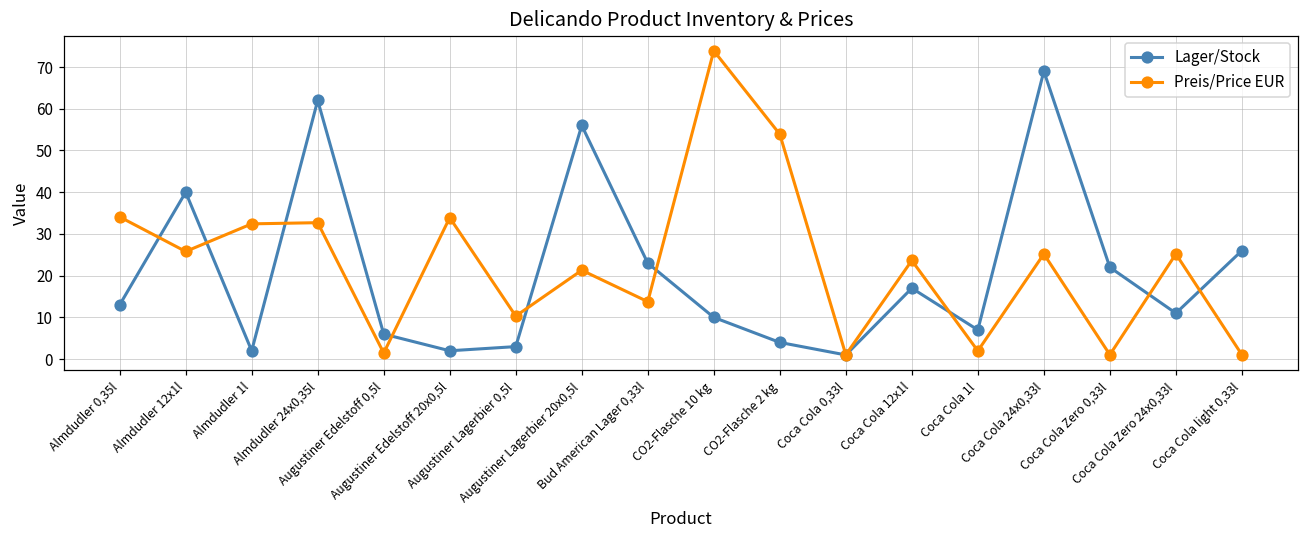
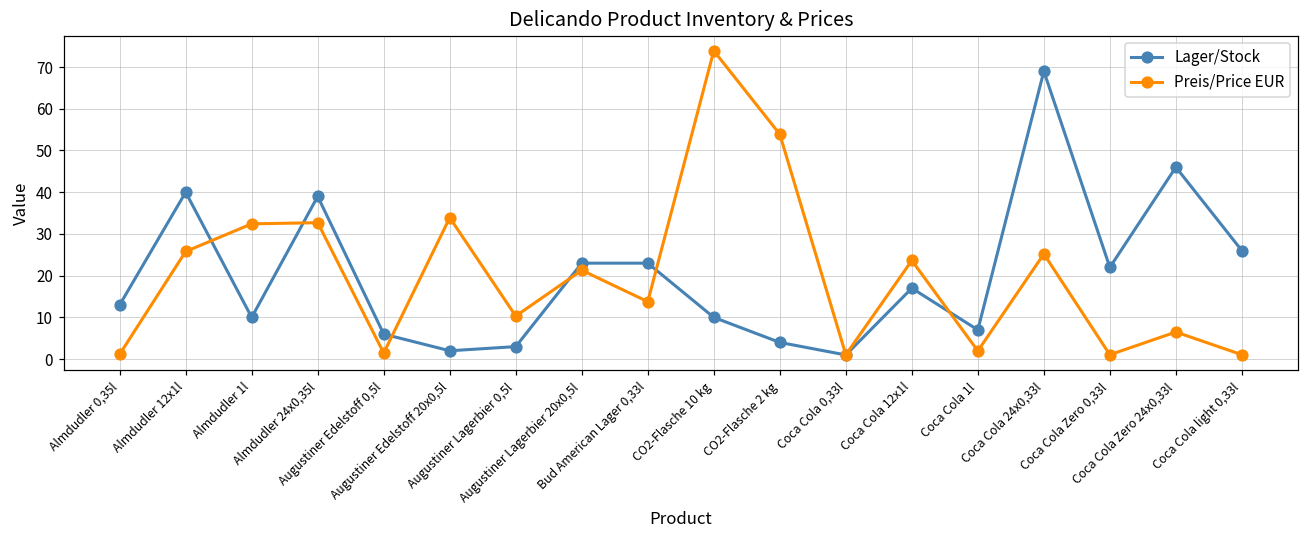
  {
    "Lager/Stock": {
      "Almdudler 0,35l": 13,
      "Almdudler 12x1l": 40,
-     "Almdudler 1l": 2,
-     "Almdudler 24x0,35l": 62,
+     "Almdudler 1l": 10,
+     "Almdudler 24x0,35l": 39,
      "Augustiner Edelstoff 0,5l": 6,
      "Augustiner Edelstoff 20x0,5l": 2,
      "Augustiner Lagerbier 0,5l": 3,
-     "Augustiner Lagerbier 20x0,5l": 56,
+     "Augustiner Lagerbier 20x0,5l": 23,
      "Bud American Lager 0,33l": 23,
      "CO2-Flasche 10 kg": 10,
      "CO2-Flasche 2 kg": 4,
      "Coca Cola 12x1l": 17,
      "Coca Cola 1l": 7,
      "Coca Cola 24x0,33l": 69,
      "Coca Cola Zero 0,33l": 22,
-     "Coca Cola Zero 24x0,33l": 11,
+     "Coca Cola Zero 24x0,33l": 46,
      "Coca Cola light 0,33l": 26
    },
    "Preis/Price EUR": {
-     "Almdudler 0,35l": 34,
+     "Almdudler 0,35l": 1,
      "Almdudler 12x1l": 26,
      "Almdudler 1l": 32,
      "Almdudler 24x0,35l": 33,
      "Augustiner Edelstoff 0,5l": 1,
      "Augustiner Edelstoff 20x0,5l": 34,
      "Augustiner Lagerbier 0,5l": 10,
      "Augustiner Lagerbier 20x0,5l": 21,
      "Bud American Lager 0,33l": 14,
      "CO2-Flasche 10 kg": 74,
      "CO2-Flasche 2 kg": 54,
      "Coca Cola 12x1l": 24,
      "Coca Cola 1l": 2,
      "Coca Cola 24x0,33l": 25,
      "Coca Cola Zero 0,33l": 1,
-     "Coca Cola Zero 24x0,33l": 25,
+     "Coca Cola Zero 24x0,33l": 7,
      "Coca Cola light 0,33l": 1
    }
  }
